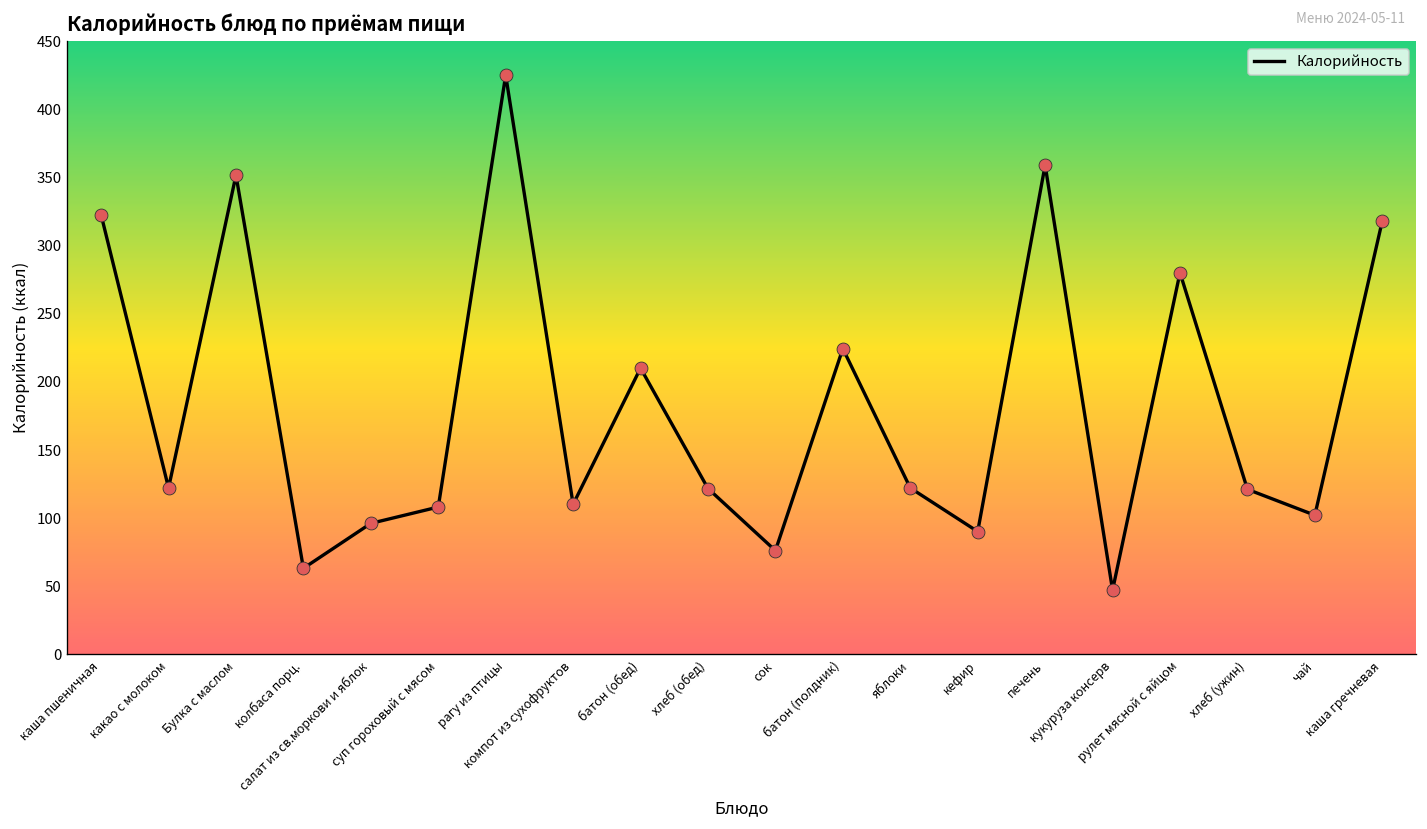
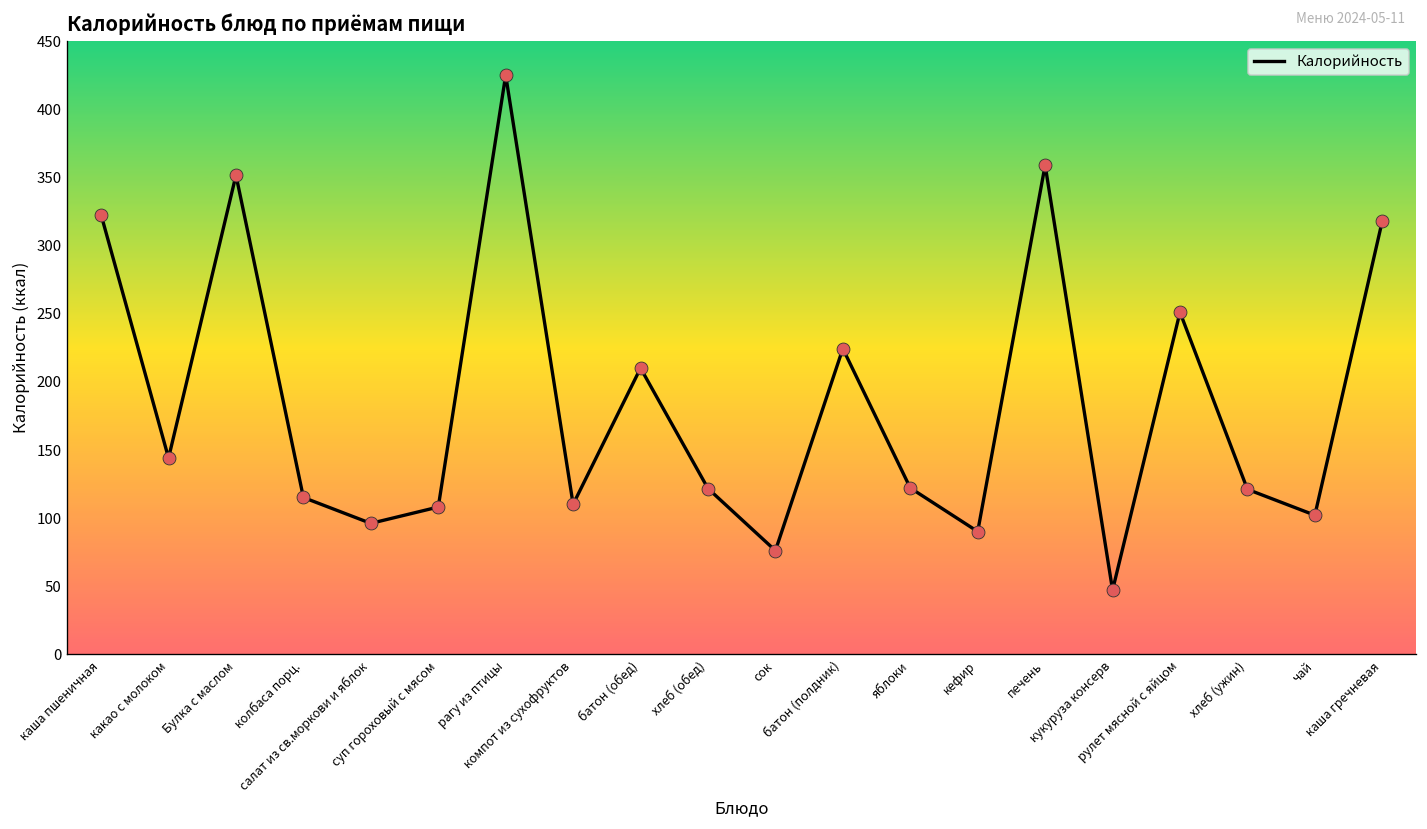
  {
    "каша пшеничная": 323,
-   "какао с молоком": 122,
+   "какао с молоком": 144,
    "Булка с маслом": 352,
-   "колбаса порц.": 63,
+   "колбаса порц.": 115,
    "салат из св.моркови и яблок": 96,
    "суп гороховый с мясом": 108,
    "рагу из птицы": 425,
    "компот из сухофруктов": 110,
    "батон (обед)": 210,
    "хлеб (обед)": 122,
    "сок": 76,
    "батон (полдник)": 224,
    "яблоки": 122,
    "кефир": 90,
    "печень": 359,
    "кукуруза консерв": 47,
-   "рулет мясной с яйцом": 280,
+   "рулет мясной с яйцом": 251,
    "хлеб (ужин)": 121,
    "чай": 102,
    "каша гречневая": 318
  }
